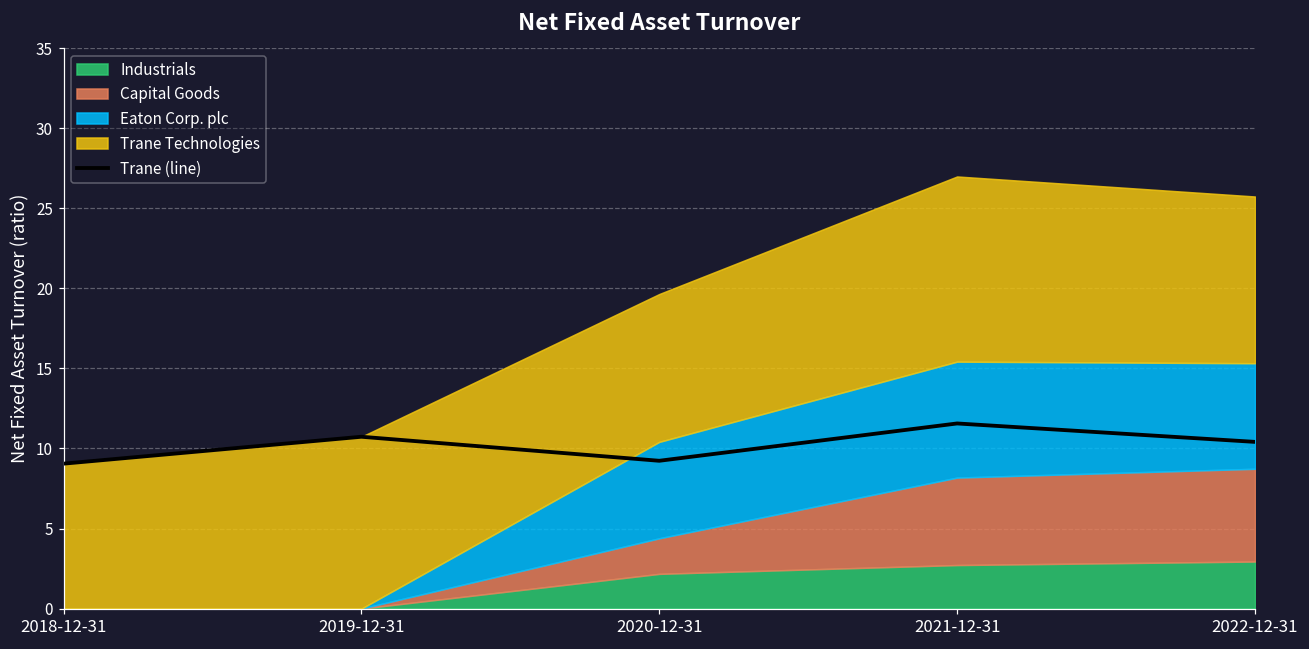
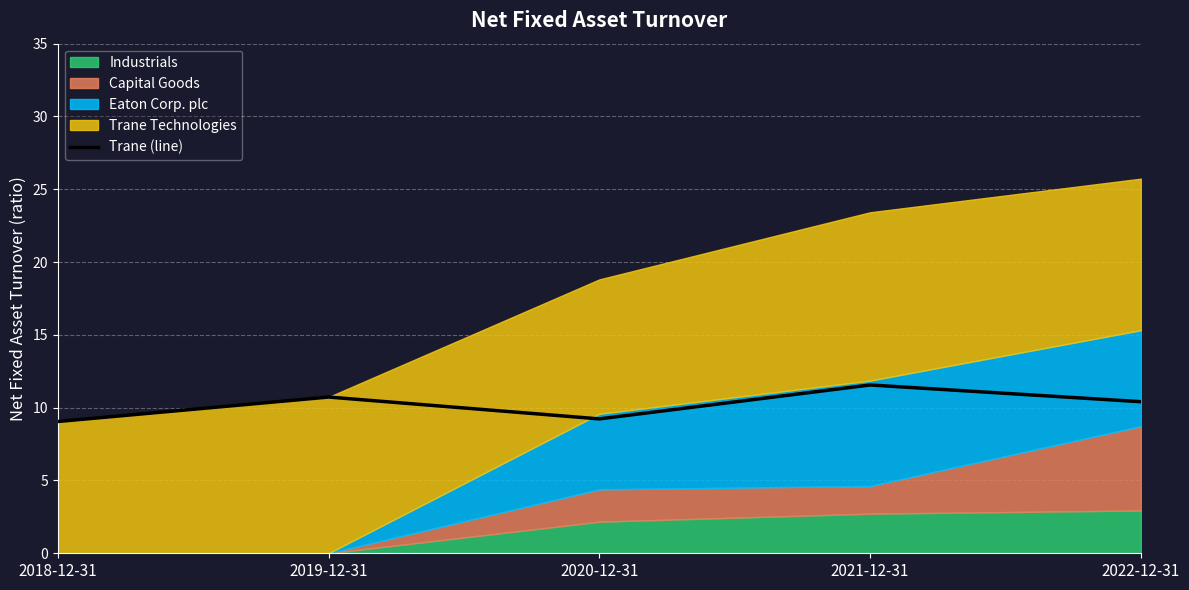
  {
    "Trane (line)": {
      "2020-12-31": 9.2,
      "2021-12-31": 11.6,
      "2022-12-31": 10.4
    },
    "Industrials": {
      "2020-12-31": 2.2,
      "2021-12-31": 2.7,
      "2022-12-31": 2.9
    },
    "Capital Goods": {
      "2020-12-31": 2.2,
-     "2021-12-31": 5.5,
+     "2021-12-31": 1.9,
      "2022-12-31": 5.8
    },
    "Eaton Corp. plc": {
-     "2020-12-31": 6.0,
+     "2020-12-31": 5.2,
      "2021-12-31": 7.2,
      "2022-12-31": 6.6
    },
    "Trane Technologies": {
      "2020-12-31": 9.2,
      "2021-12-31": 11.6,
      "2022-12-31": 10.4
    }
  }
